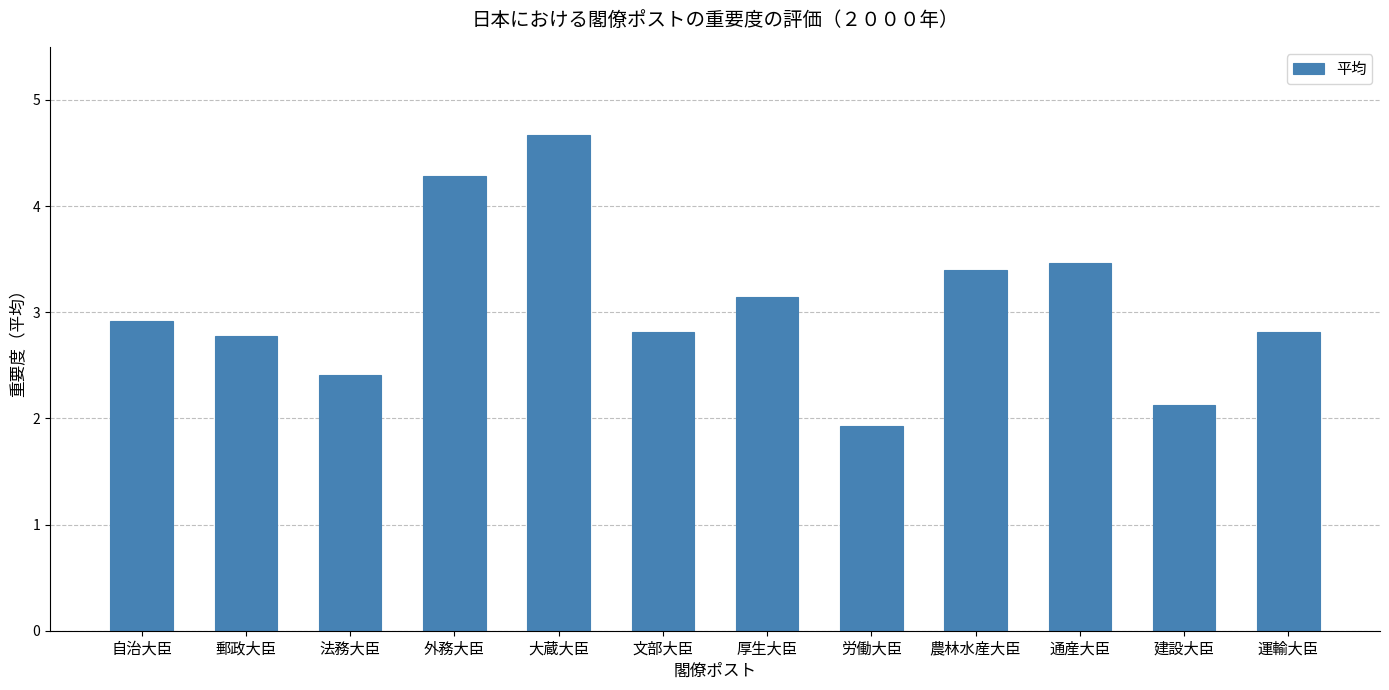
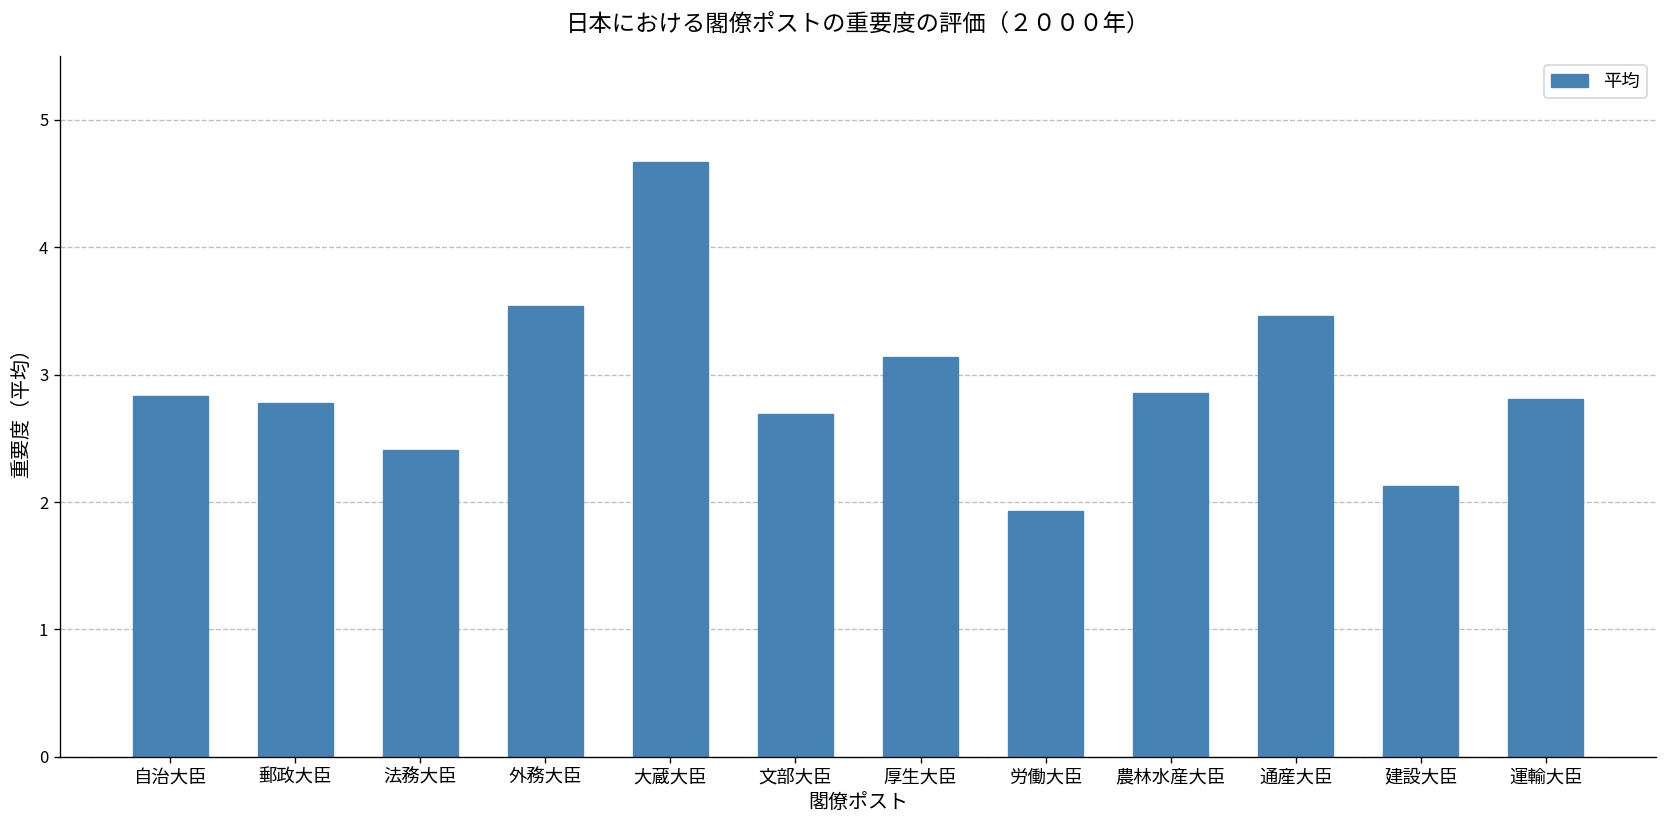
  {
-   "自治大臣": 2.92,
+   "自治大臣": 2.83,
    "郵政大臣": 2.78,
    "法務大臣": 2.41,
-   "外務大臣": 4.28,
+   "外務大臣": 3.54,
    "大蔵大臣": 4.67,
-   "文部大臣": 2.81,
+   "文部大臣": 2.69,
    "厚生大臣": 3.14,
    "労働大臣": 1.93,
-   "農林水産大臣": 3.40,
+   "農林水産大臣": 2.86,
    "通産大臣": 3.46,
    "建設大臣": 2.13,
    "運輸大臣": 2.81
  }
